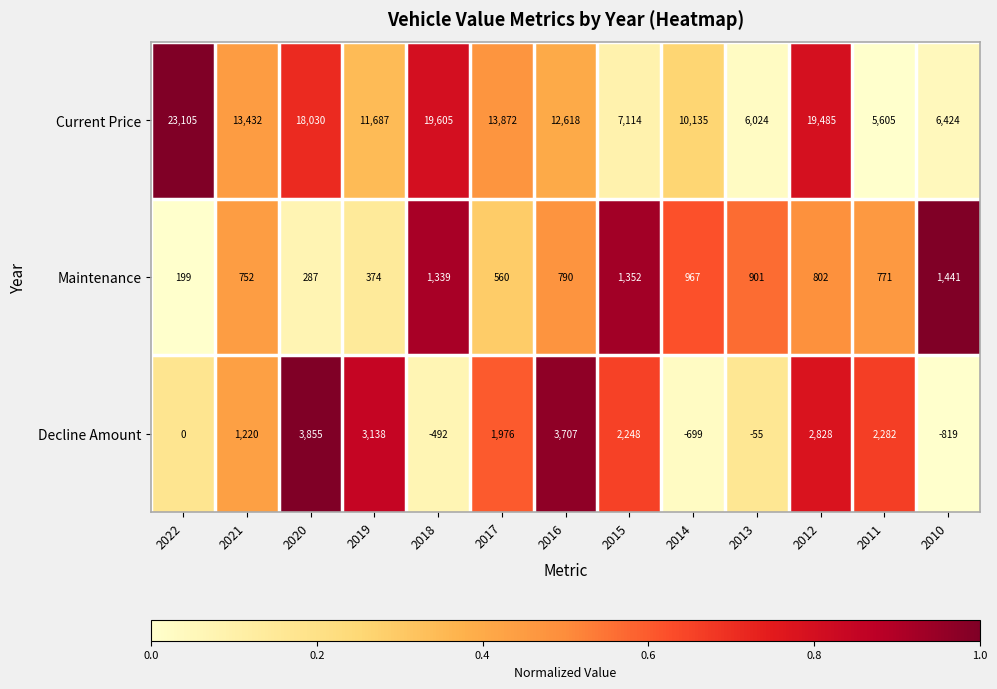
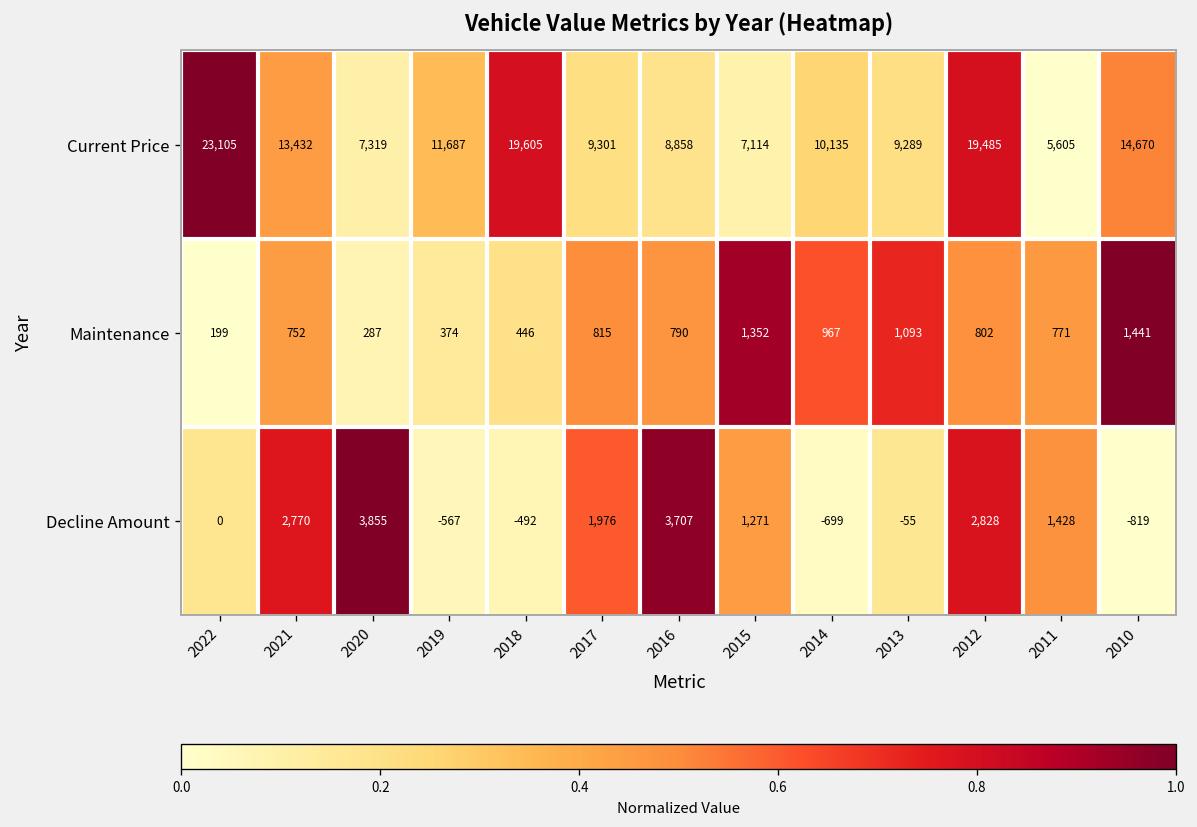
  {
    "Current Price": {
      "2022": "23,105",
      "2021": "13,432",
-     "2020": "18,030",
+     "2020": "7,319",
      "2019": "11,687",
      "2018": "19,605",
-     "2017": "13,872",
-     "2016": "12,618",
+     "2017": "9,301",
+     "2016": "8,858",
      "2015": "7,114",
      "2014": "10,135",
-     "2013": "6,024",
+     "2013": "9,289",
      "2012": "19,485",
      "2011": "5,605",
-     "2010": "6,424"
+     "2010": "14,670"
    },
    "Maintenance": {
      "2022": "199",
      "2021": "752",
      "2020": "287",
      "2019": "374",
-     "2018": "1,339",
-     "2017": "560",
+     "2018": "446",
+     "2017": "815",
      "2016": "790",
      "2015": "1,352",
      "2014": "967",
-     "2013": "901",
+     "2013": "1,093",
      "2012": "802",
      "2011": "771",
      "2010": "1,441"
    },
    "Decline Amount": {
      "2022": "0",
-     "2021": "1,220",
+     "2021": "2,770",
      "2020": "3,855",
-     "2019": "3,138",
+     "2019": "-567",
      "2018": "-492",
      "2017": "1,976",
      "2016": "3,707",
-     "2015": "2,248",
+     "2015": "1,271",
      "2014": "-699",
      "2013": "-55",
      "2012": "2,828",
-     "2011": "2,282",
+     "2011": "1,428",
      "2010": "-819"
    }
  }
